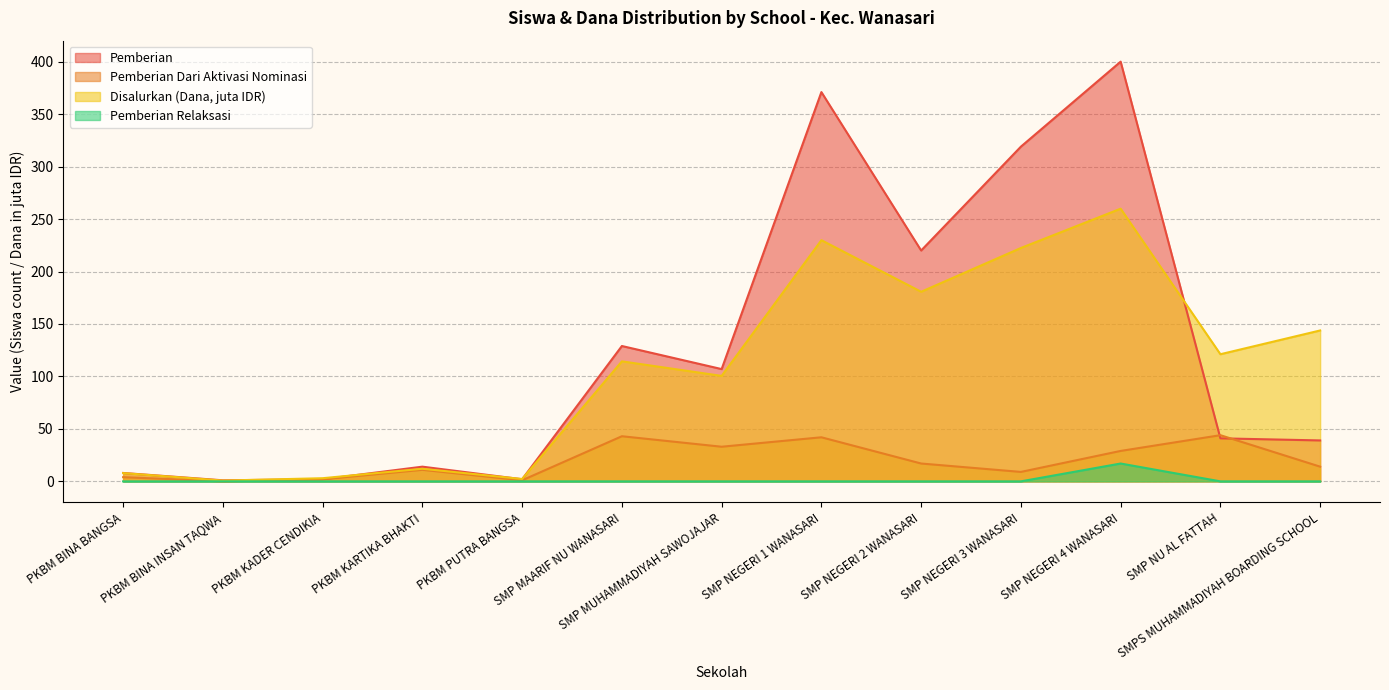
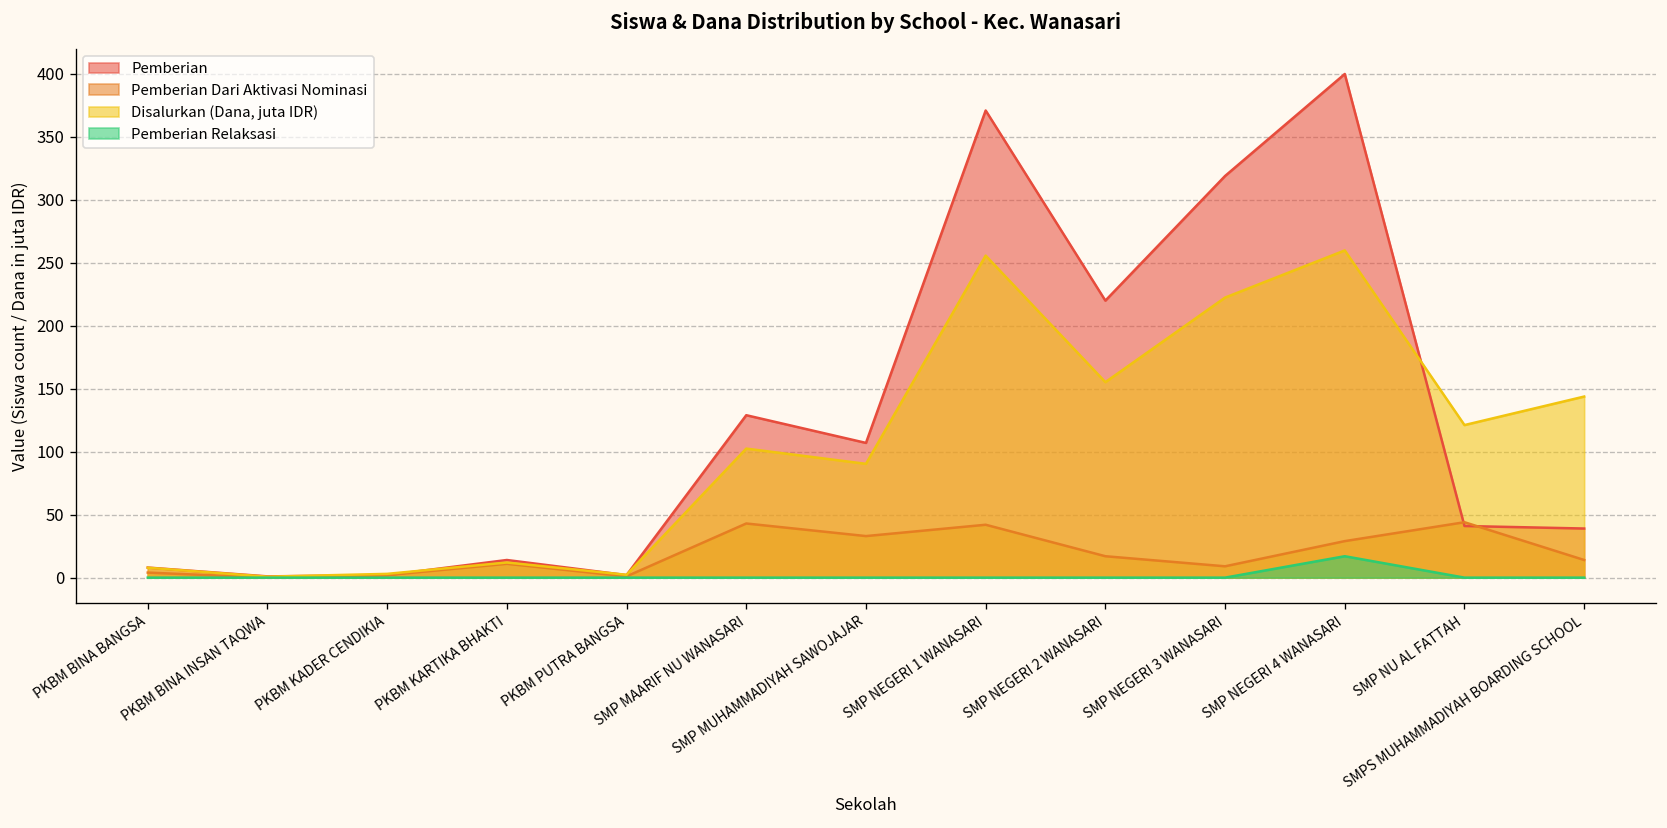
  {
    "Disalurkan (Dana, juta IDR)": {
-     "SMP MAARIF NU WANASARI": 114,
-     "SMP MUHAMMADIYAH SAWOJAJAR": 101,
-     "SMP NEGERI 1 WANASARI": 230,
-     "SMP NEGERI 2 WANASARI": 181,
+     "SMP MAARIF NU WANASARI": 102,
+     "SMP MUHAMMADIYAH SAWOJAJAR": 90,
+     "SMP NEGERI 1 WANASARI": 256,
+     "SMP NEGERI 2 WANASARI": 155,
      "SMP NEGERI 3 WANASARI": 222,
      "SMP NEGERI 4 WANASARI": 260,
      "SMP NU AL FATTAH": 121,
      "SMPS MUHAMMADIYAH BOARDING SCHOOL": 144
    },
    "Pemberian Relaksasi": {
      "PKBM BINA BANGSA": 0,
      "PKBM KARTIKA BHAKTI": 0,
      "SMP MAARIF NU WANASARI": 0,
      "SMP MUHAMMADIYAH SAWOJAJAR": 0,
      "SMP NEGERI 1 WANASARI": 0,
      "SMP NEGERI 2 WANASARI": 0,
      "SMP NEGERI 3 WANASARI": 0,
      "SMP NEGERI 4 WANASARI": 17,
      "SMP NU AL FATTAH": 0,
      "SMPS MUHAMMADIYAH BOARDING SCHOOL": 0
    }
  }
